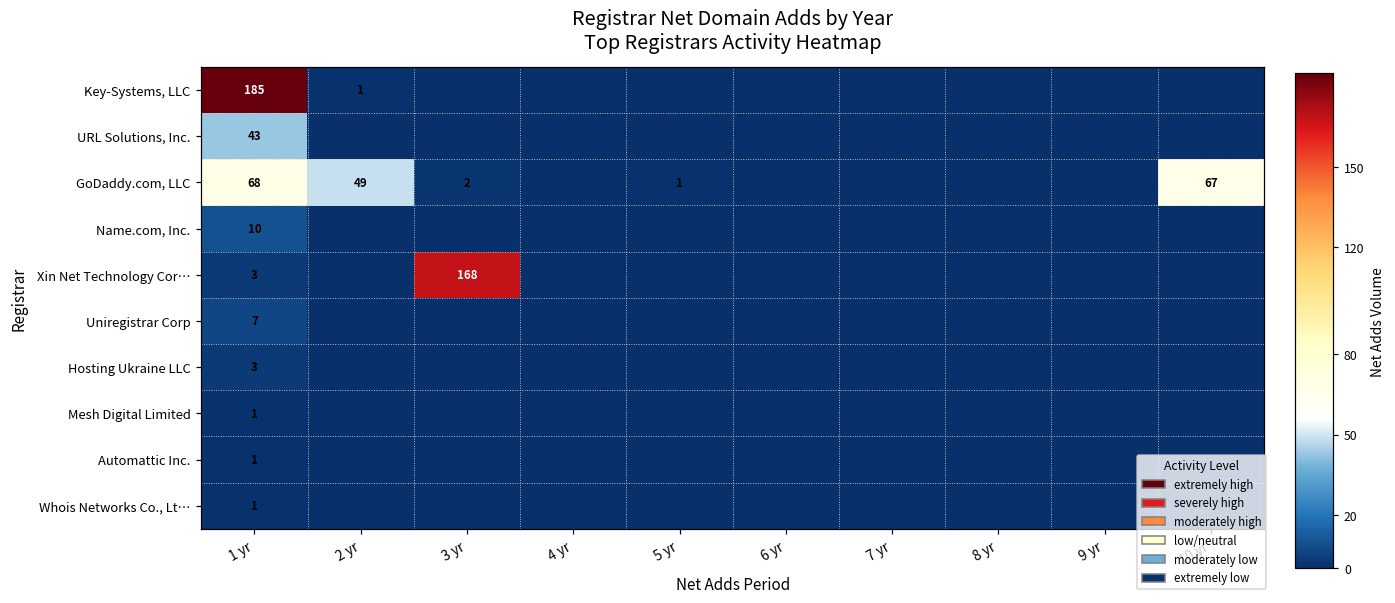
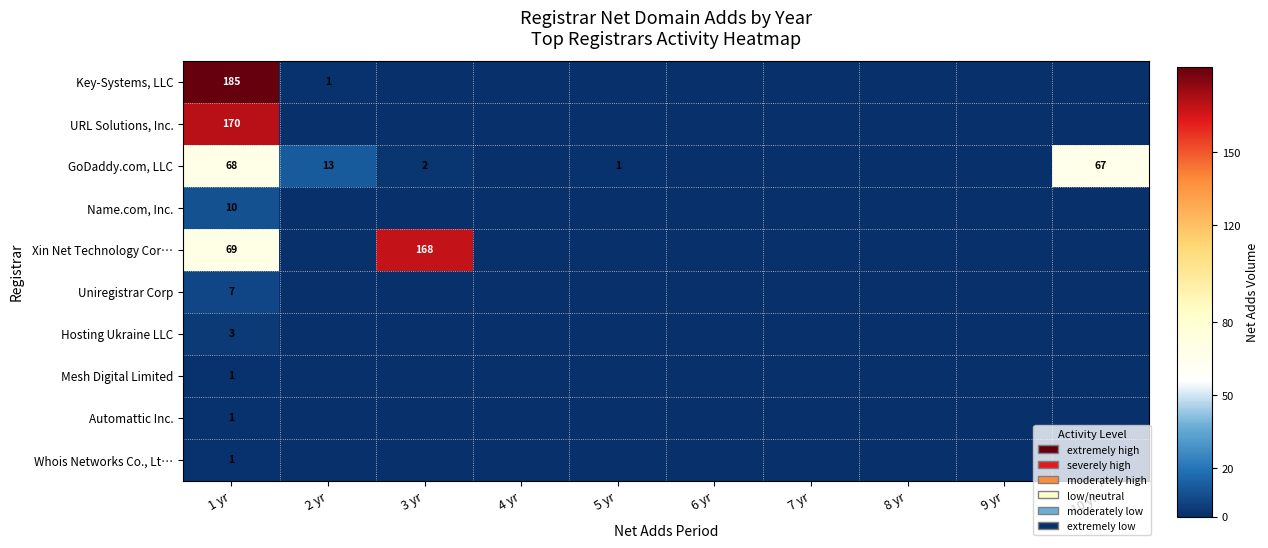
  {
    "Key-Systems, LLC": {
      "1 yr": 185,
      "2 yr": 1
    },
    "URL Solutions, Inc.": {
-     "1 yr": 43
+     "1 yr": 170
    },
    "GoDaddy.com, LLC": {
      "1 yr": 68,
-     "2 yr": 49,
+     "2 yr": 13,
      "3 yr": 2,
      "5 yr": 1,
      "10 yr": 67
    },
    "Name.com, Inc.": {
      "1 yr": 10
    },
    "Xin Net Technology Cor…": {
-     "1 yr": 3,
+     "1 yr": 69,
      "3 yr": 168
    },
    "Uniregistrar Corp": {
      "1 yr": 7
    },
    "Hosting Ukraine LLC": {
      "1 yr": 3
    },
    "Mesh Digital Limited": {
      "1 yr": 1
    },
    "Automattic Inc.": {
      "1 yr": 1
    },
    "Whois Networks Co., Lt…": {
      "1 yr": 1
    }
  }
